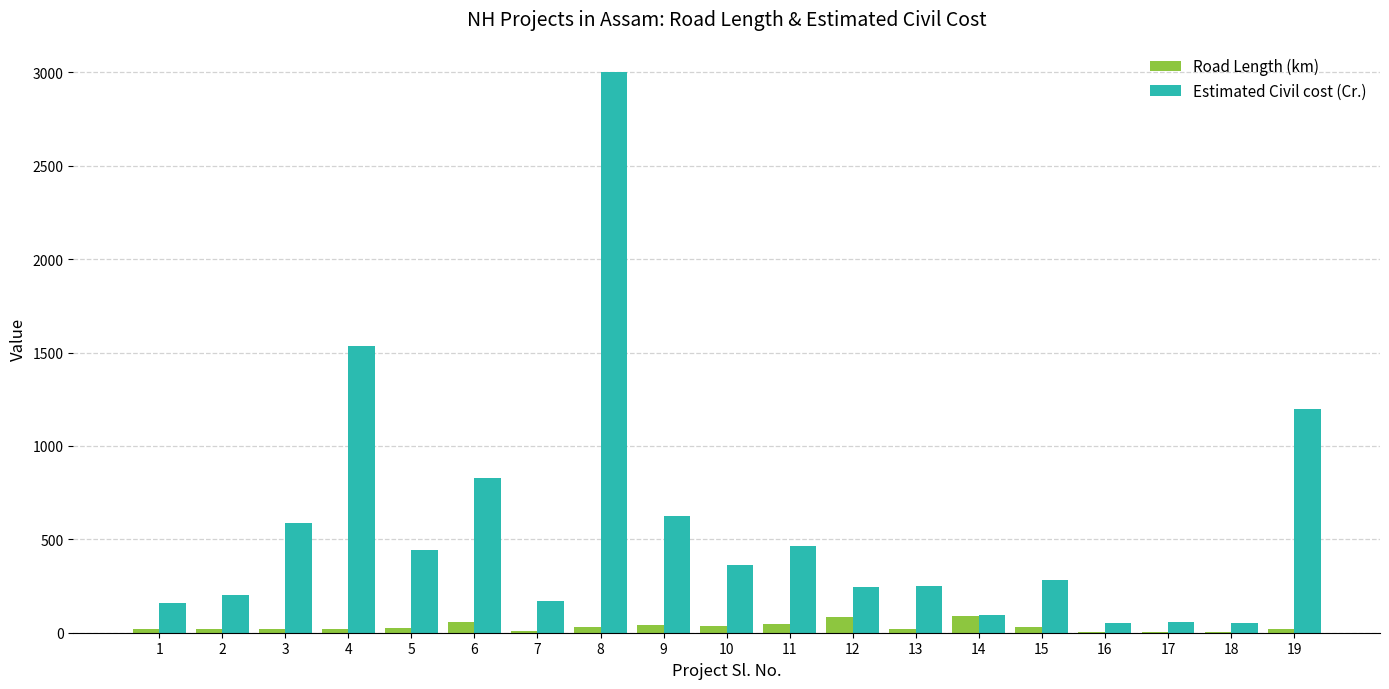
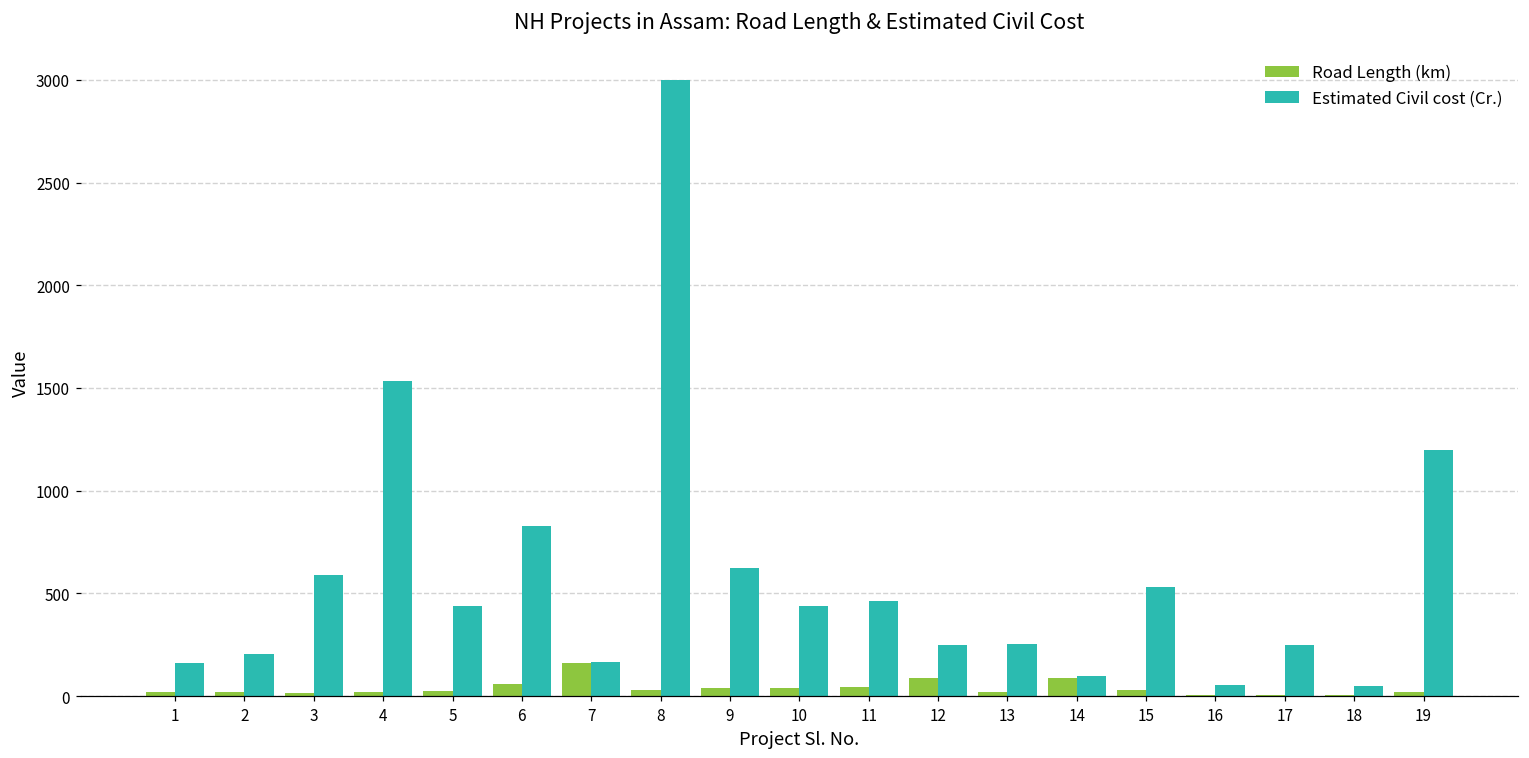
  {
    "Road Length (km)": {
      "1": 20,
      "2": 20,
      "3": 20,
      "4": 20,
      "5": 30,
      "6": 60,
-     "7": 10,
+     "7": 160,
      "8": 30,
      "9": 40,
      "10": 40,
      "11": 40,
      "12": 90,
      "13": 20,
      "14": 90,
      "15": 30,
      "19": 20
    },
    "Estimated Civil cost (Cr.)": {
      "1": 160,
      "2": 200,
      "3": 590,
      "4": 1540,
      "5": 440,
      "6": 830,
      "7": 170,
      "8": 3000,
      "9": 620,
-     "10": 370,
+     "10": 440,
      "11": 460,
      "12": 250,
      "13": 250,
      "14": 100,
-     "15": 280,
+     "15": 530,
      "16": 50,
-     "17": 60,
+     "17": 250,
      "18": 50,
      "19": 1200
    }
  }
